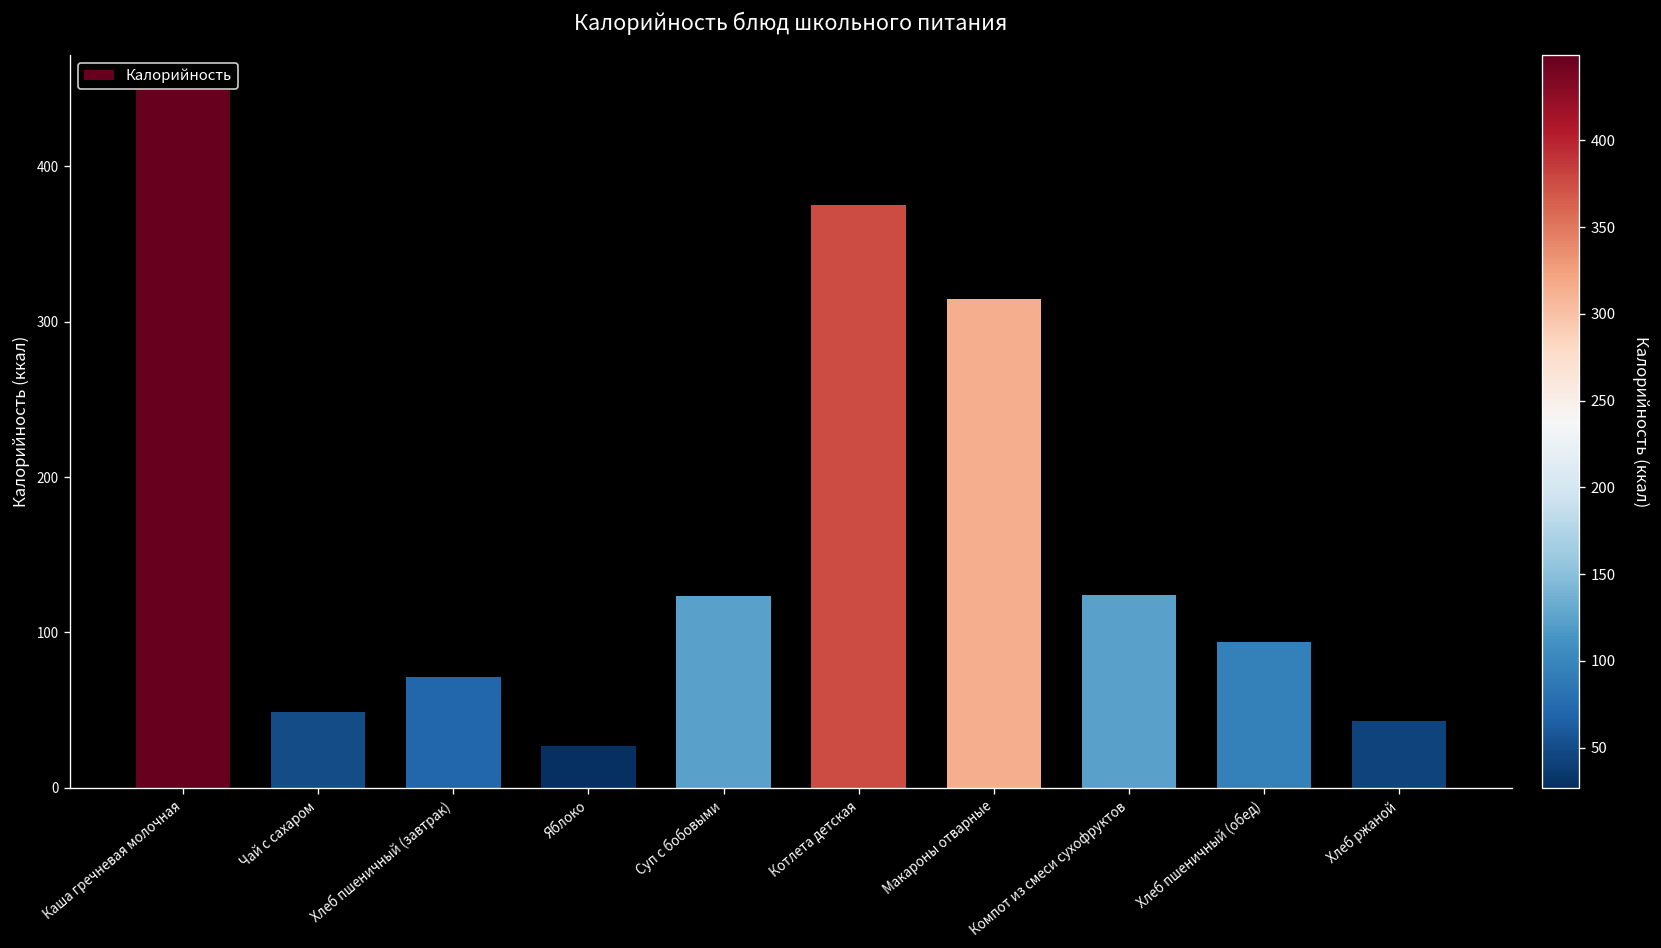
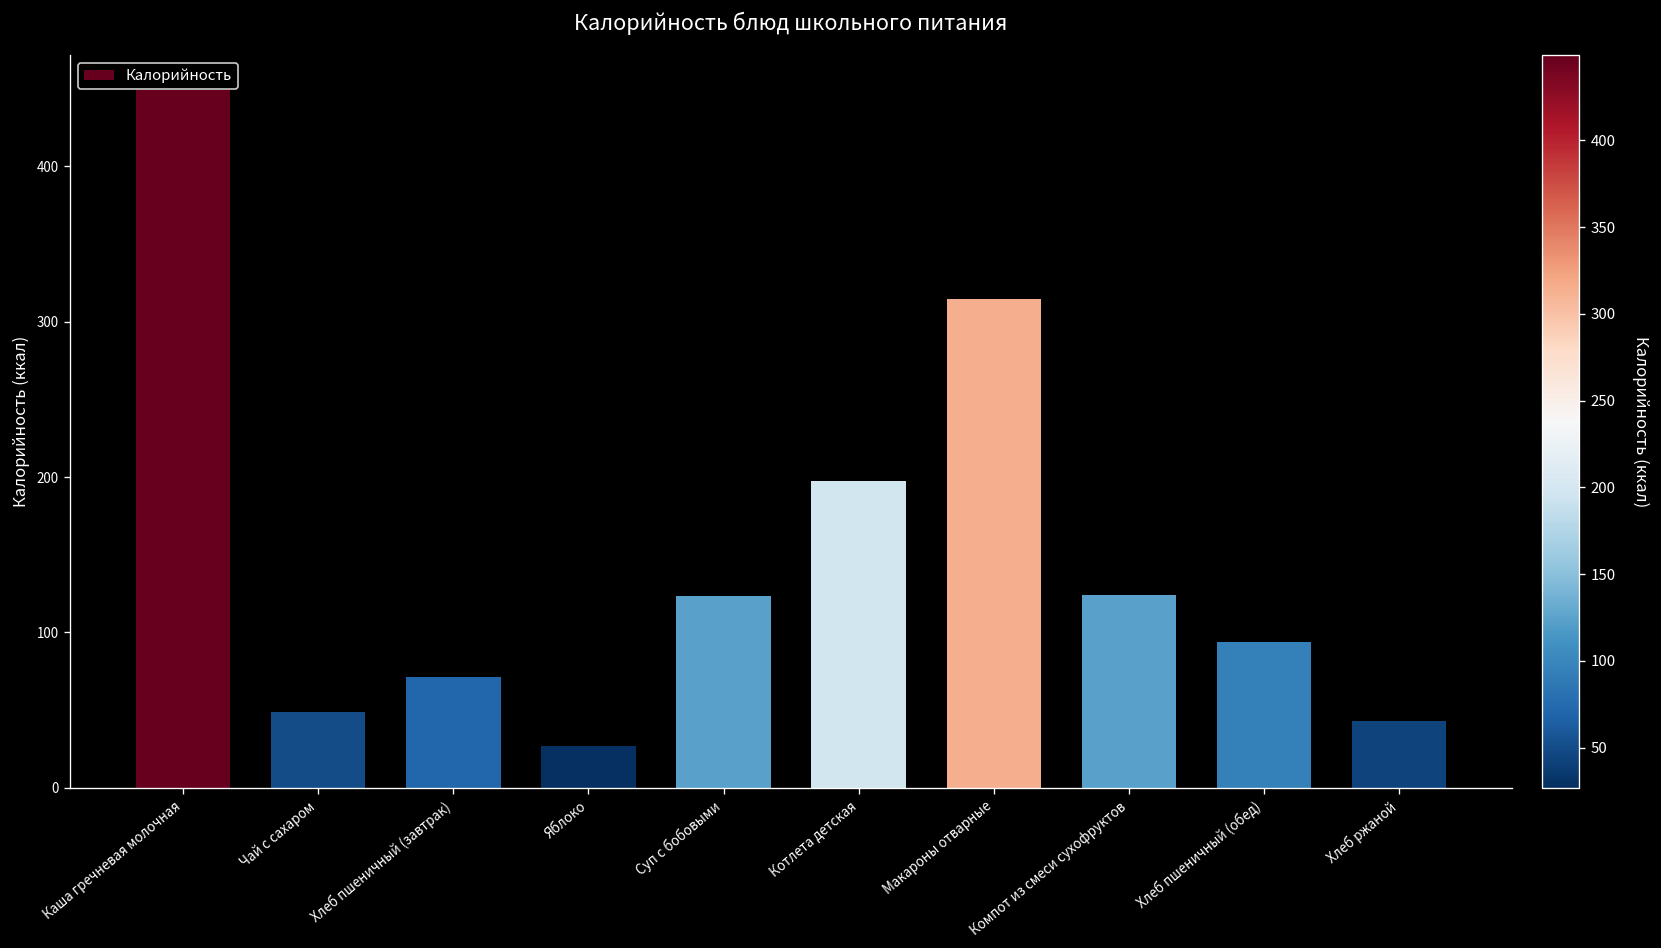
  {
    "Чай с сахаром": 49,
    "Хлеб пшеничный (завтрак)": 71,
    "Яблоко": 27,
    "Суп с бобовыми": 123,
-   "Котлета детская": 375,
+   "Котлета детская": 198,
    "Макароны отварные": 315,
    "Компот из смеси сухофруктов": 124,
    "Хлеб пшеничный (обед)": 94,
    "Хлеб ржаной": 43
  }
